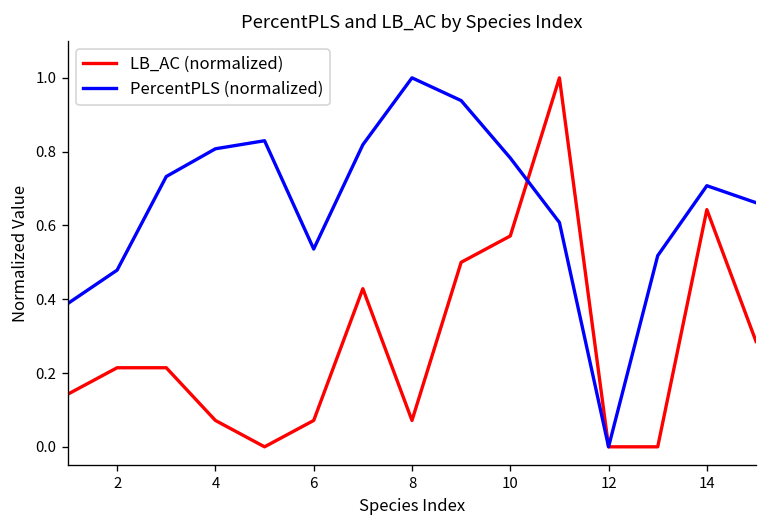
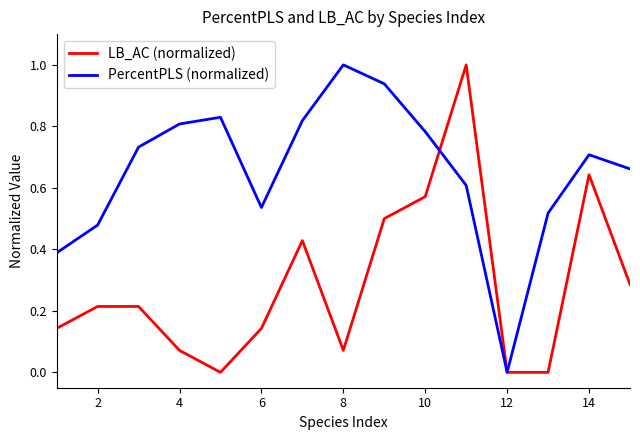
  {
    "LB_AC (normalized)": {
      "2": 0.21,
      "4": 0.07,
-     "6": 0.07,
+     "6": 0.14,
      "8": 0.07,
      "10": 0.57,
      "14": 0.64
    },
    "PercentPLS (normalized)": {
      "2": 0.48,
      "4": 0.81,
      "6": 0.54,
      "8": 1.00,
      "10": 0.78,
      "14": 0.71
    }
  }
